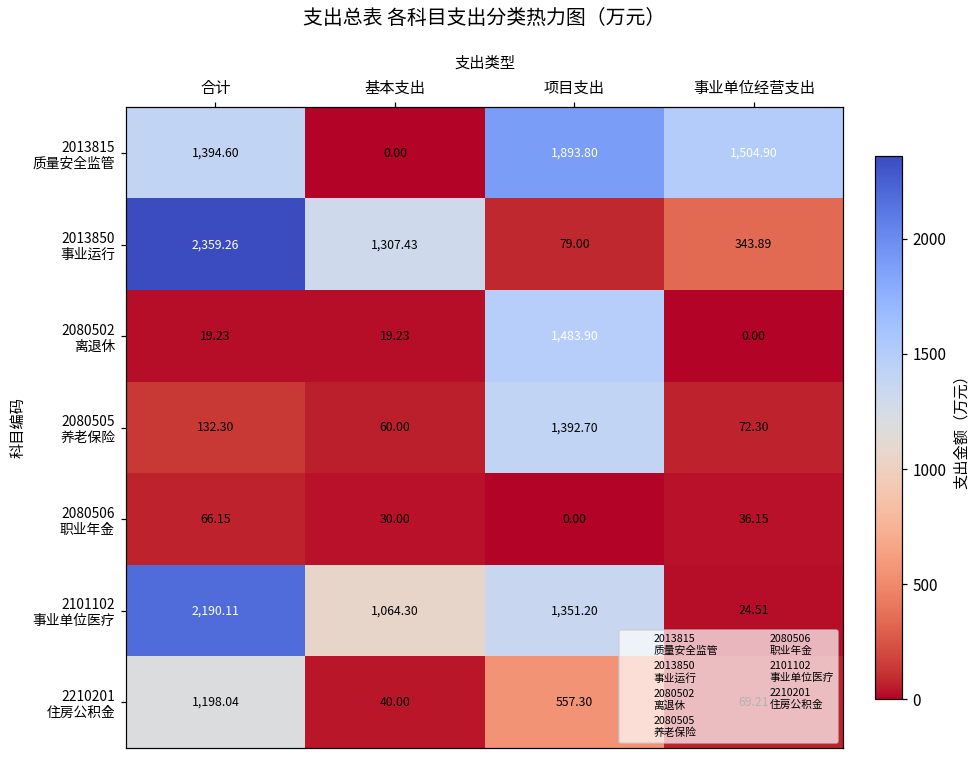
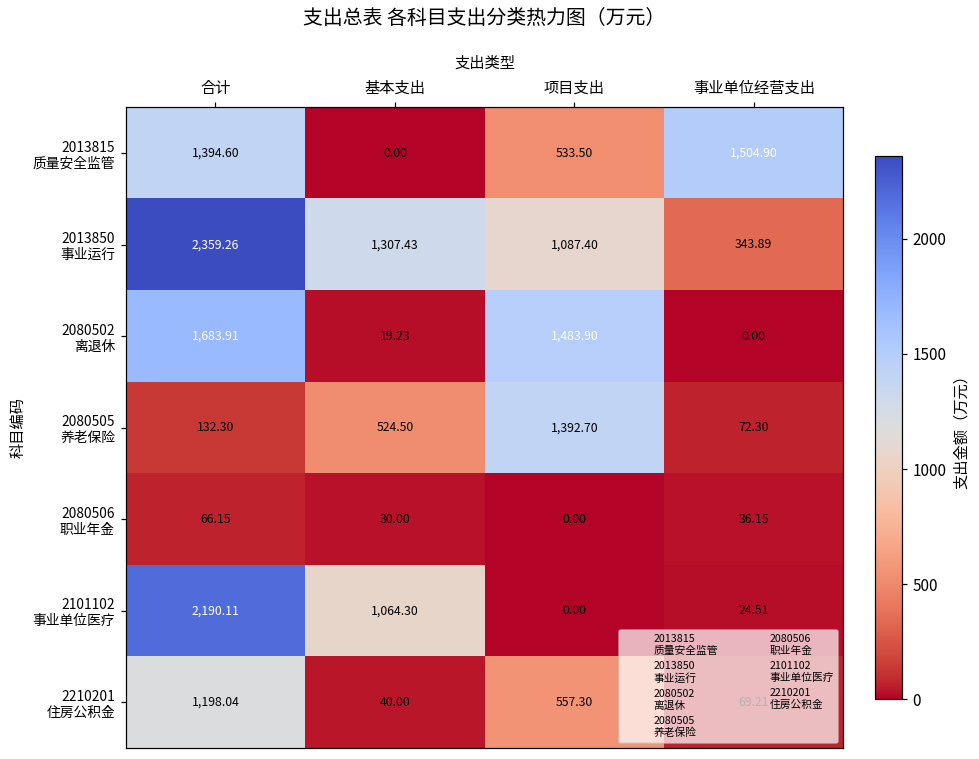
  {
    "2013815 质量安全监管": {
      "合计": "1,394.60",
      "基本支出": "0.00",
-     "项目支出": "1,893.80",
+     "项目支出": "533.50",
      "事业单位经营支出": "1,504.90"
    },
    "2013850 事业运行": {
      "合计": "2,359.26",
      "基本支出": "1,307.43",
-     "项目支出": "79.00",
+     "项目支出": "1,087.40",
      "事业单位经营支出": "343.89"
    },
    "2080502 离退休": {
-     "合计": "19.23",
+     "合计": "1,683.91",
      "基本支出": "19.23",
      "项目支出": "1,483.90",
      "事业单位经营支出": "0.00"
    },
    "2080505 养老保险": {
      "合计": "132.30",
-     "基本支出": "60.00",
+     "基本支出": "524.50",
      "项目支出": "1,392.70",
      "事业单位经营支出": "72.30"
    },
    "2080506 职业年金": {
      "合计": "66.15",
      "基本支出": "30.00",
      "项目支出": "0.00",
      "事业单位经营支出": "36.15"
    },
    "2101102 事业单位医疗": {
      "合计": "2,190.11",
      "基本支出": "1,064.30",
-     "项目支出": "1,351.20",
+     "项目支出": "0.00",
      "事业单位经营支出": "24.51"
    },
    "2210201 住房公积金": {
      "合计": "1,198.04",
      "基本支出": "40.00",
      "项目支出": "557.30"
    }
  }
